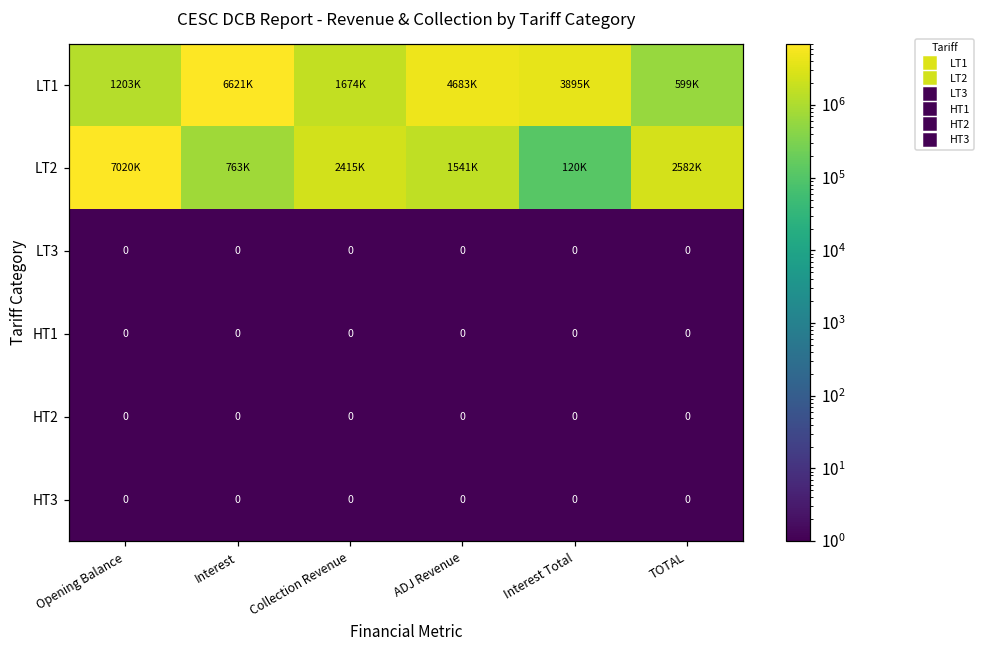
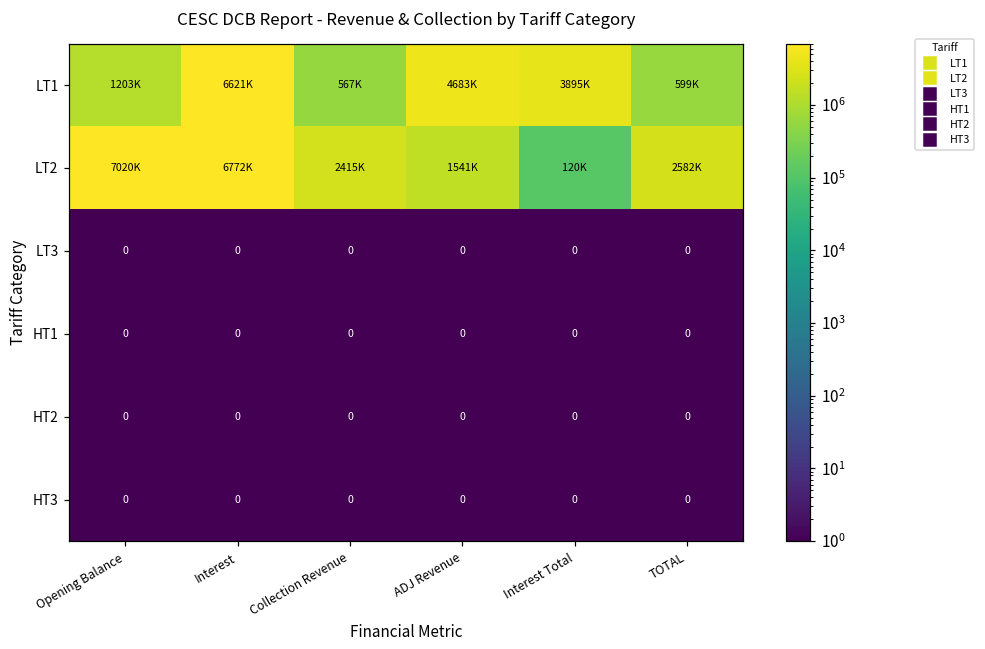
  {
    "LT1": {
      "Opening Balance": "1203K",
      "Interest": "6621K",
-     "Collection Revenue": "1674K",
+     "Collection Revenue": "567K",
      "ADJ Revenue": "4683K",
      "Interest Total": "3895K",
      "TOTAL": "599K"
    },
    "LT2": {
      "Opening Balance": "7020K",
-     "Interest": "763K",
+     "Interest": "6772K",
      "Collection Revenue": "2415K",
      "ADJ Revenue": "1541K",
      "Interest Total": "120K",
      "TOTAL": "2582K"
    },
    "LT3": {
      "Opening Balance": "0",
      "Interest": "0",
      "Collection Revenue": "0",
      "ADJ Revenue": "0",
      "Interest Total": "0",
      "TOTAL": "0"
    },
    "HT1": {
      "Opening Balance": "0",
      "Interest": "0",
      "Collection Revenue": "0",
      "ADJ Revenue": "0",
      "Interest Total": "0",
      "TOTAL": "0"
    },
    "HT2": {
      "Opening Balance": "0",
      "Interest": "0",
      "Collection Revenue": "0",
      "ADJ Revenue": "0",
      "Interest Total": "0",
      "TOTAL": "0"
    },
    "HT3": {
      "Opening Balance": "0",
      "Interest": "0",
      "Collection Revenue": "0",
      "ADJ Revenue": "0",
      "Interest Total": "0",
      "TOTAL": "0"
    }
  }
